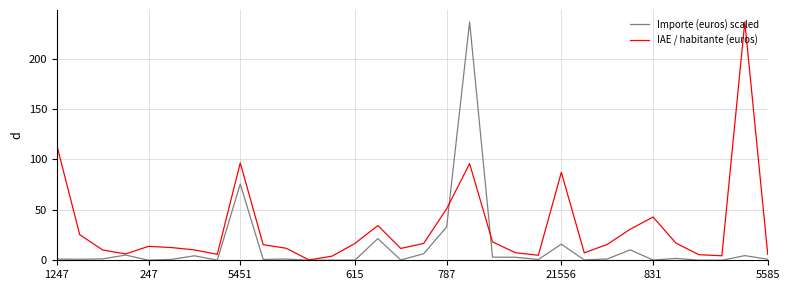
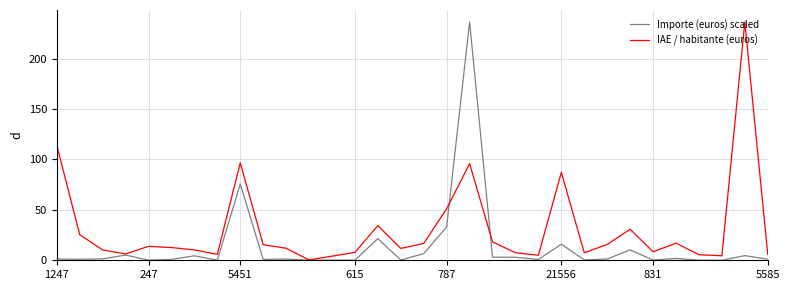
  {
    "Importe (euros) scaled": {
      "1247": 1,
      "247": 0,
      "5451": 76,
      "615": 0,
      "787": 33,
      "21556": 16,
      "831": 0,
      "5585": 1
    },
    "IAE / habitante (euros)": {
      "1247": 114,
      "247": 14,
      "5451": 97,
-     "615": 17,
+     "615": 8,
      "787": 51,
      "21556": 87,
-     "831": 43,
+     "831": 8,
      "5585": 6
    }
  }
